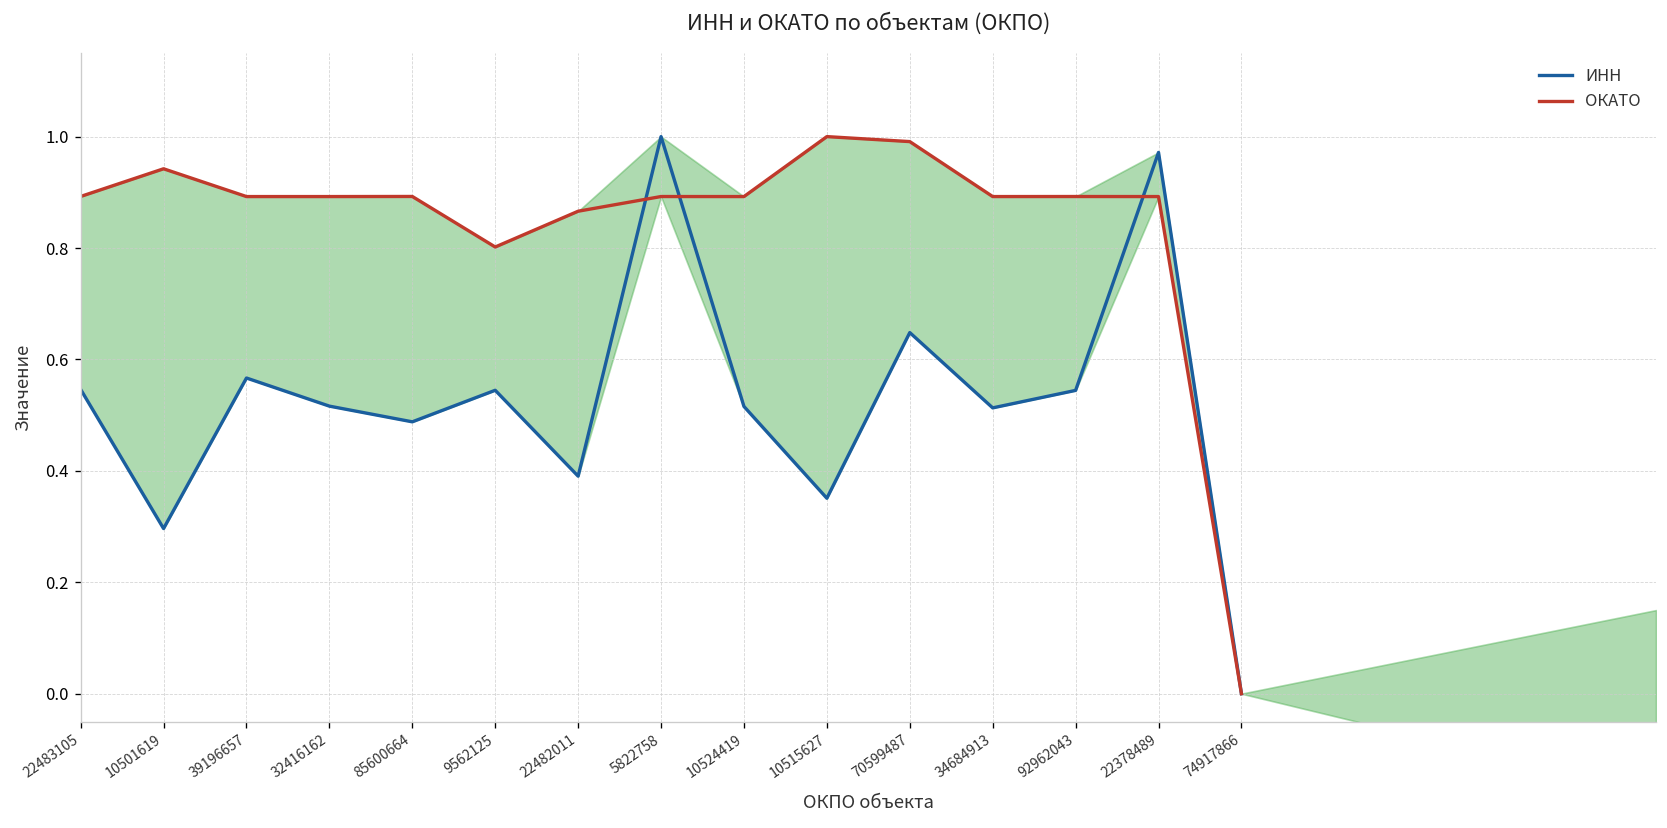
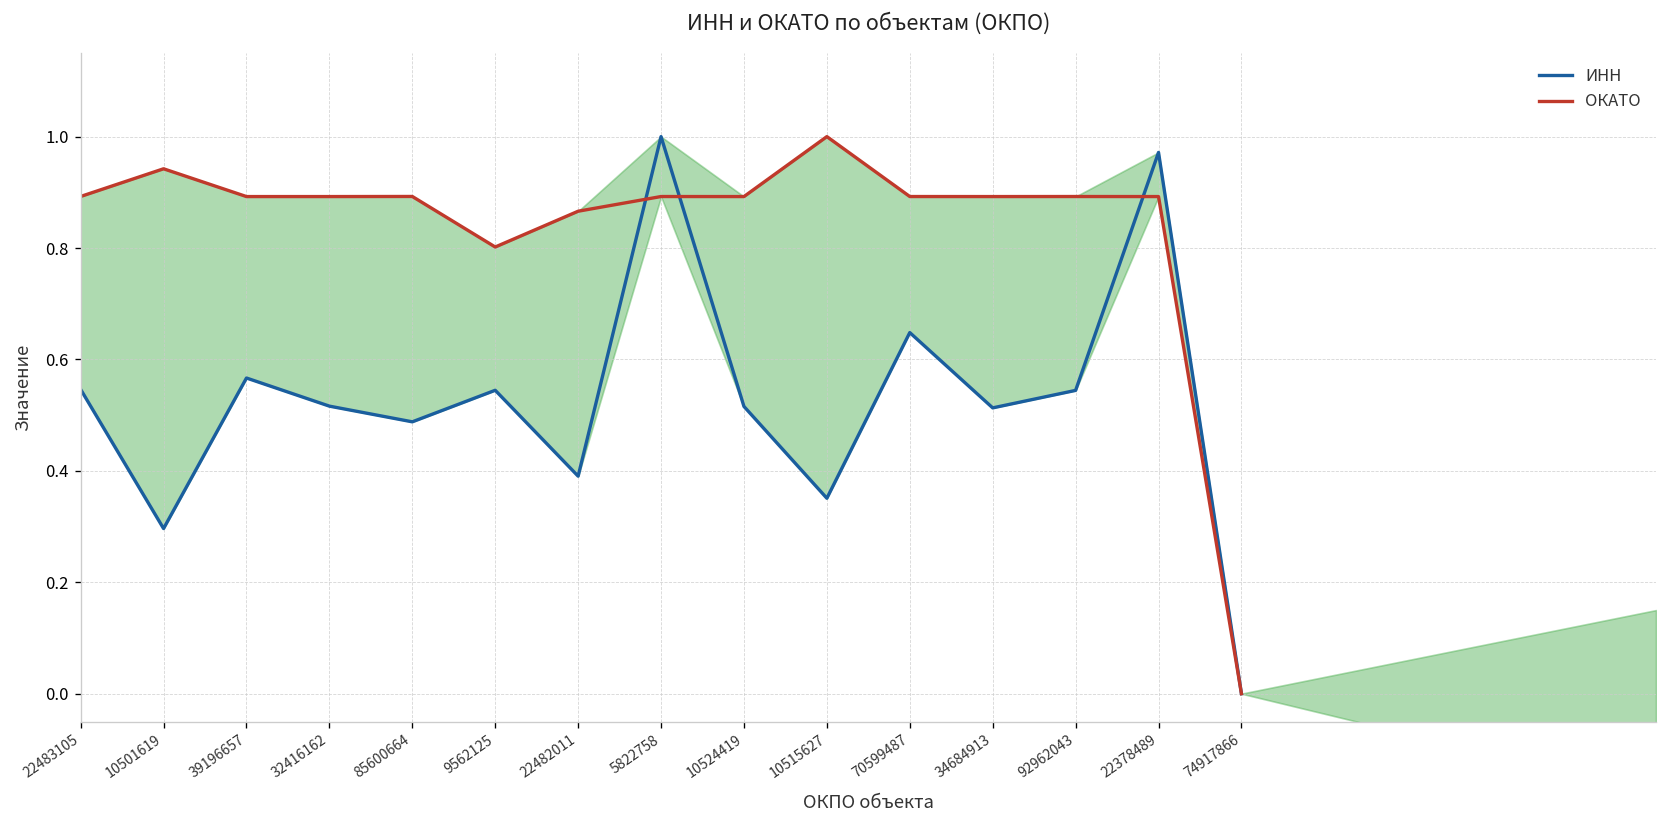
  {
    "ИНН": {
      "22483105": 0.55,
      "10501619": 0.30,
      "39196657": 0.57,
      "32416162": 0.52,
      "85600664": 0.49,
      "9562125": 0.54,
      "22482011": 0.39,
      "10524419": 0.52,
      "10515627": 0.35,
      "70599487": 0.65,
      "34684913": 0.51,
      "92962043": 0.54
    },
    "ОКАТО": {
      "5822758": 0.89,
-     "70599487": 0.99,
+     "70599487": 0.89,
      "22378489": 0.89
    }
  }
